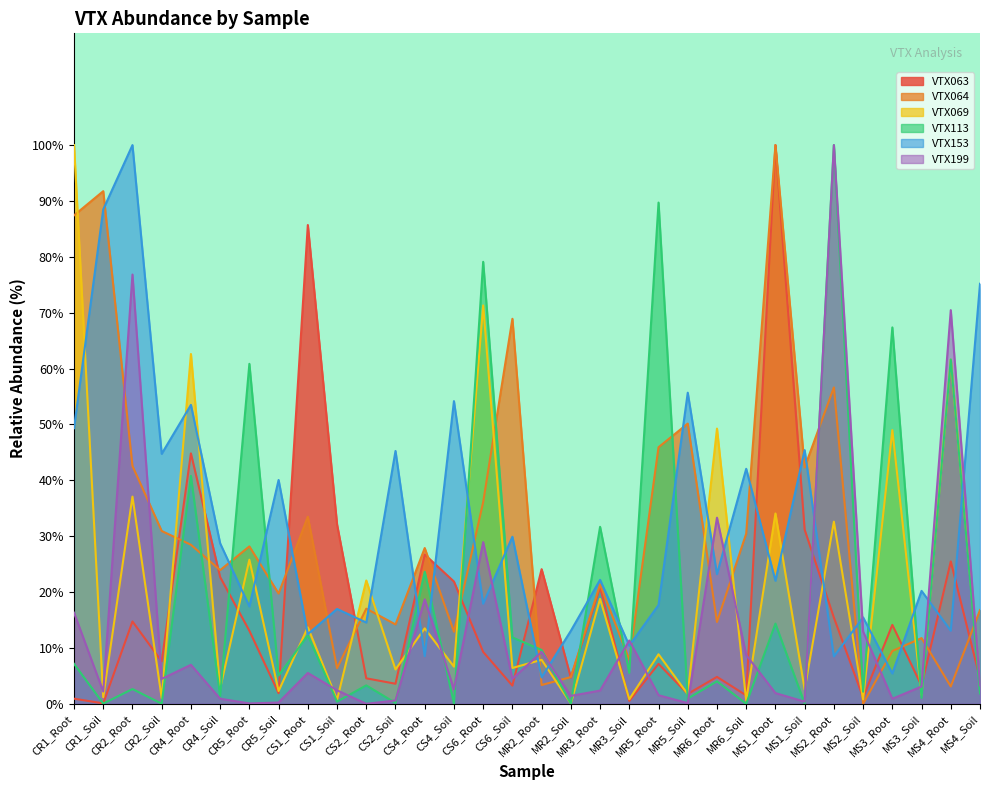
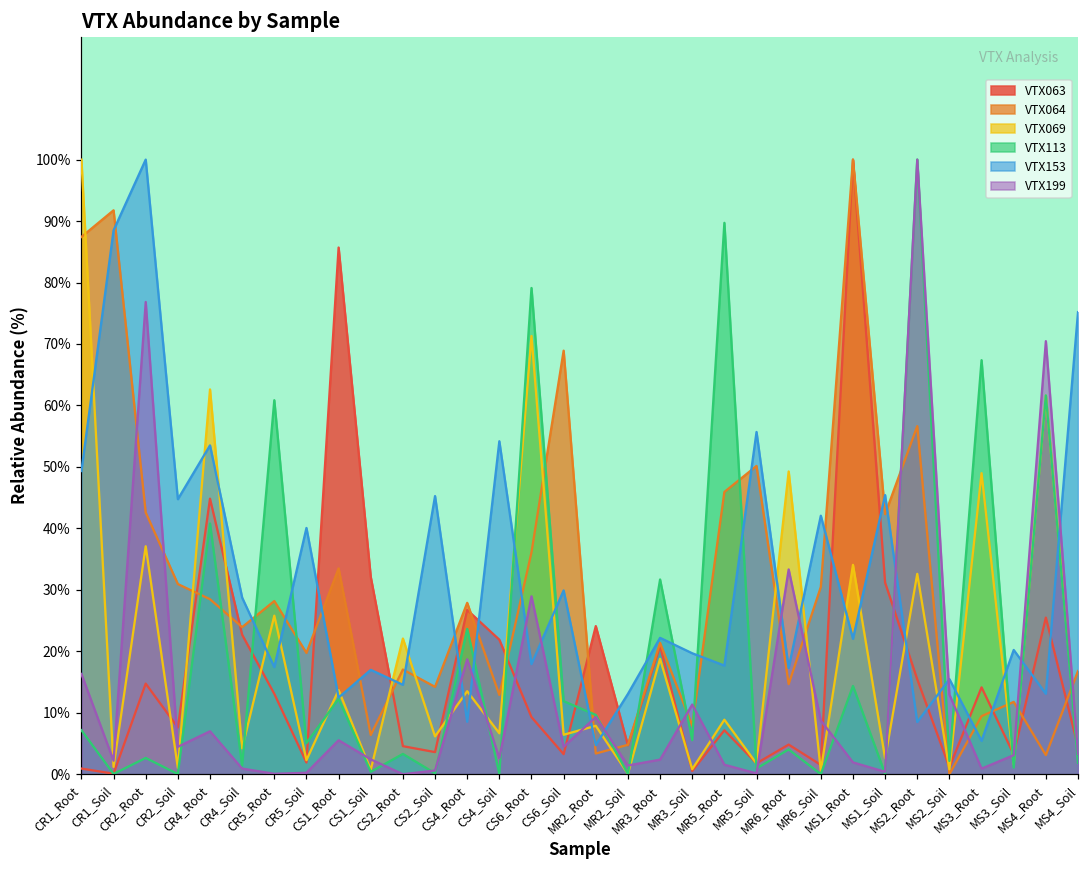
  {
    "VTX069": {
      "CR1_Root": "100%",
      "CR1_Soil": "1%",
      "CR2_Root": "37%",
      "CR2_Soil": "1%",
      "CR4_Root": "63%",
-     "CR4_Soil": "3%",
+     "CR4_Soil": "4%",
      "CR5_Root": "26%",
      "CS1_Root": "14%",
      "CS2_Root": "22%",
      "CS2_Soil": "6%",
      "CS4_Root": "14%",
      "CS4_Soil": "7%",
      "CS6_Root": "71%",
      "CS6_Soil": "6%",
      "MR2_Root": "8%",
      "MR3_Root": "19%",
      "MR5_Root": "9%",
      "MR6_Root": "49%",
      "MR6_Soil": "1%",
      "MS1_Root": "34%",
      "MS1_Soil": "3%",
      "MS2_Root": "33%",
      "MS3_Root": "49%",
      "MS3_Soil": "2%"
    },
    "VTX113": {
      "CR1_Root": "7%",
      "CR2_Root": "3%",
      "CR2_Soil": "0%",
      "CR4_Root": "41%",
      "CR4_Soil": "1%",
      "CR5_Root": "61%",
      "CR5_Soil": "5%",
      "CS2_Root": "3%",
      "CS2_Soil": "0%",
      "CS4_Root": "24%",
      "CS4_Soil": "0%",
      "CS6_Root": "79%",
      "CS6_Soil": "12%",
      "MR3_Root": "32%",
      "MR3_Soil": "6%",
      "MR5_Root": "90%",
      "MR5_Soil": "1%",
      "MR6_Root": "4%",
      "MR6_Soil": "0%",
      "MS1_Root": "14%",
      "MS2_Soil": "2%",
      "MS3_Root": "67%",
      "MS3_Soil": "1%",
      "MS4_Soil": "2%"
    },
    "VTX153": {
      "CR1_Root": "49%",
      "CR1_Soil": "88%",
      "CR2_Root": "100%",
      "CR2_Soil": "45%",
      "CR4_Root": "54%",
      "CR4_Soil": "29%",
      "CR5_Root": "17%",
      "CR5_Soil": "40%",
      "CS1_Soil": "17%",
      "CS2_Root": "15%",
      "CS2_Soil": "45%",
      "CS4_Root": "9%",
      "CS4_Soil": "54%",
      "CS6_Root": "18%",
      "CS6_Soil": "30%",
      "MR2_Root": "5%",
      "MR2_Soil": "13%",
      "MR3_Root": "22%",
-     "MR3_Soil": "10%",
+     "MR3_Soil": "20%",
      "MR5_Root": "18%",
      "MR5_Soil": "56%",
-     "MR6_Root": "23%",
+     "MR6_Root": "17%",
      "MR6_Soil": "42%",
      "MS1_Root": "22%",
      "MS1_Soil": "45%",
      "MS2_Root": "8%",
      "MS2_Soil": "15%",
      "MS3_Root": "5%",
      "MS3_Soil": "20%",
      "MS4_Root": "13%",
      "MS4_Soil": "75%"
    },
    "VTX199": {
      "CR1_Root": "16%",
      "CR1_Soil": "2%",
      "CR2_Root": "77%",
      "CR2_Soil": "4%",
      "CR4_Root": "7%",
      "CR4_Soil": "1%",
      "CR5_Root": "0%",
      "CR5_Soil": "0%",
      "CS1_Root": "6%",
      "CS1_Soil": "2%",
      "CS2_Root": "0%",
      "CS2_Soil": "1%",
      "CS4_Root": "19%",
      "CS4_Soil": "3%",
      "CS6_Root": "29%",
      "CS6_Soil": "4%",
      "MR2_Soil": "1%",
      "MR3_Root": "2%",
      "MR3_Soil": "11%",
      "MR5_Root": "2%",
      "MR5_Soil": "0%",
      "MR6_Root": "33%",
      "MR6_Soil": "9%",
      "MS1_Root": "2%",
      "MS2_Soil": "13%",
      "MS3_Root": "1%",
      "MS4_Root": "70%"
    }
  }
